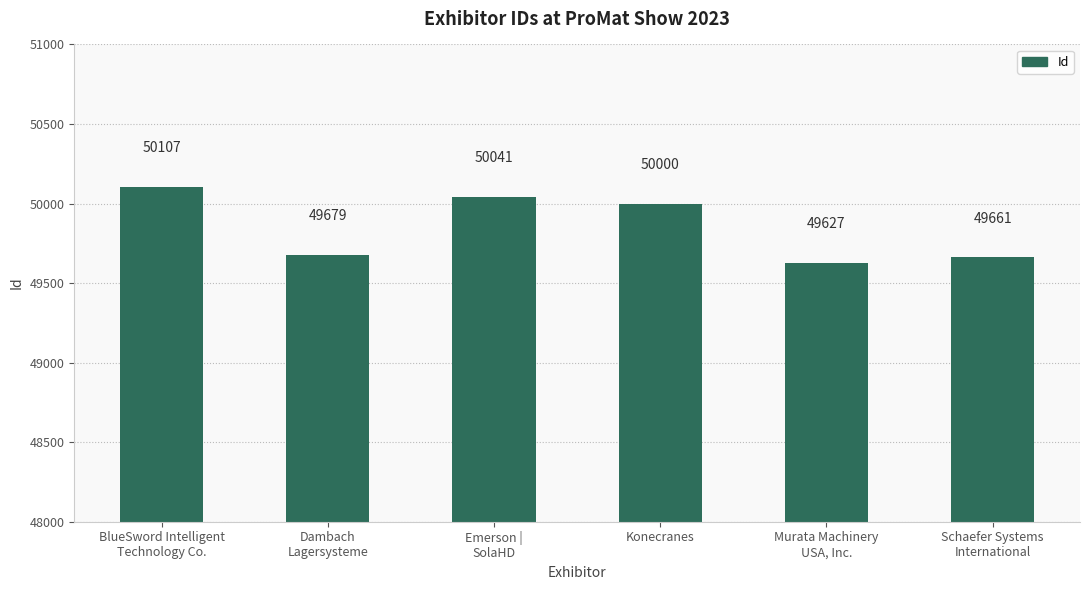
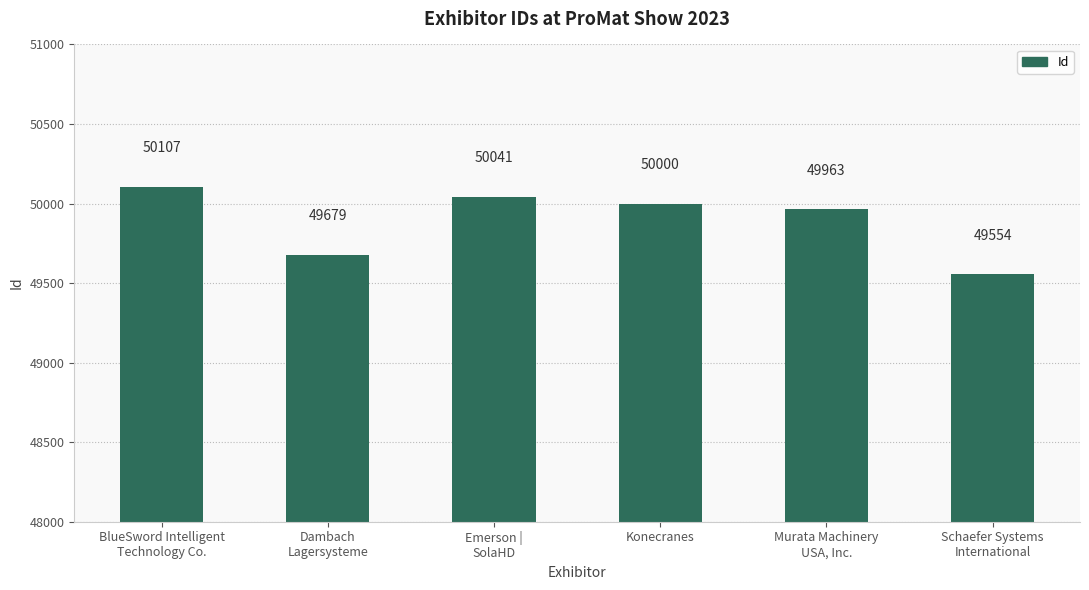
  {
-   "Murata Machinery USA, Inc.": 49627,
-   "Schaefer Systems International": 49661
+   "Murata Machinery USA, Inc.": 49963,
+   "Schaefer Systems International": 49554
  }
